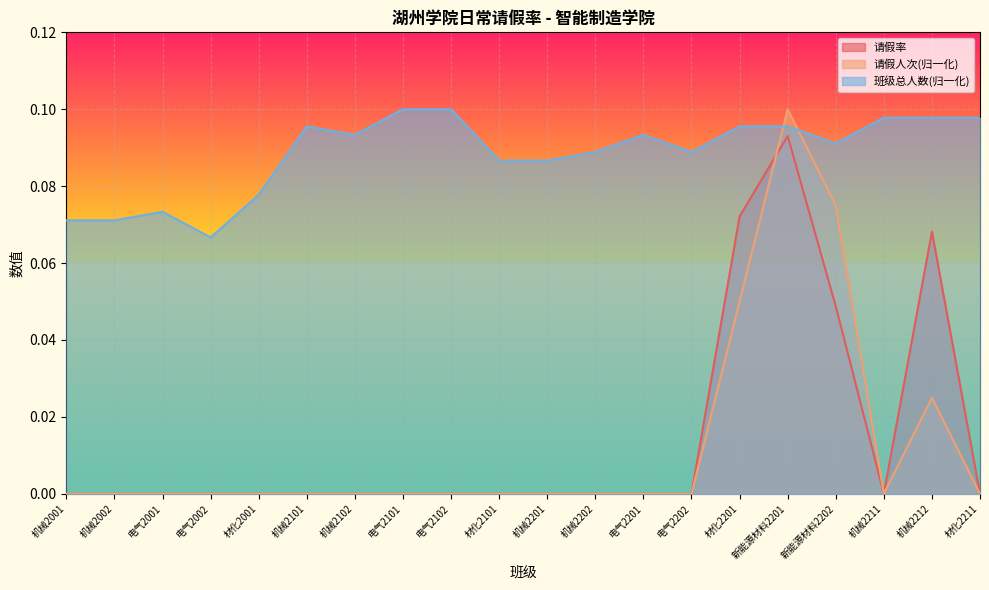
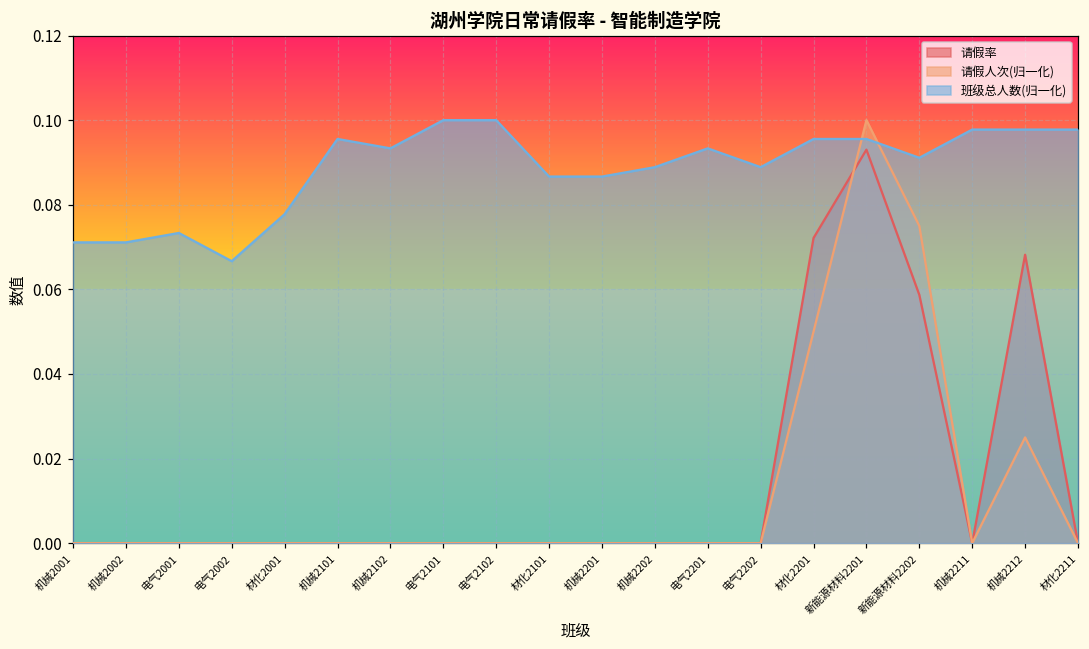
  {
    "请假率": {
      "材化2201": 0.072,
      "新能源材料2201": 0.093,
-     "新能源材料2202": 0.049,
+     "新能源材料2202": 0.059,
      "机械2212": 0.068
    },
    "请假人次(归一化)": {
      "材化2201": 0.050,
      "新能源材料2201": 0.100,
      "新能源材料2202": 0.075,
      "机械2212": 0.025
    },
    "班级总人数(归一化)": {
      "机械2001": 0.071,
      "机械2002": 0.071,
      "电气2001": 0.073,
      "电气2002": 0.067,
      "材化2001": 0.078,
      "机械2101": 0.096,
      "机械2102": 0.093,
      "电气2101": 0.100,
      "电气2102": 0.100,
      "材化2101": 0.087,
      "机械2201": 0.087,
      "机械2202": 0.089,
      "电气2201": 0.093,
      "电气2202": 0.089,
      "材化2201": 0.096,
      "新能源材料2201": 0.096,
      "新能源材料2202": 0.091,
      "机械2211": 0.098,
      "机械2212": 0.098,
      "材化2211": 0.098
    }
  }
